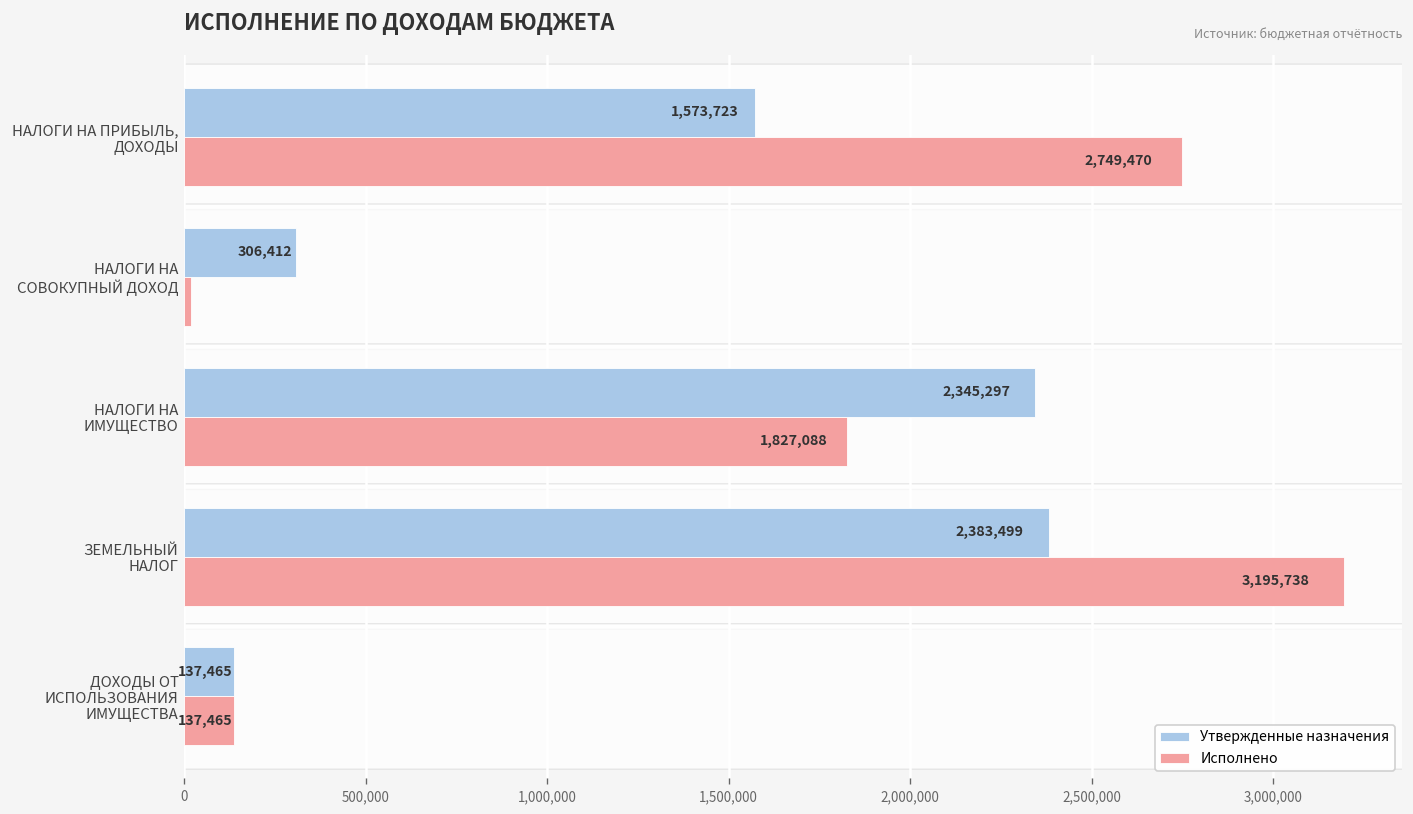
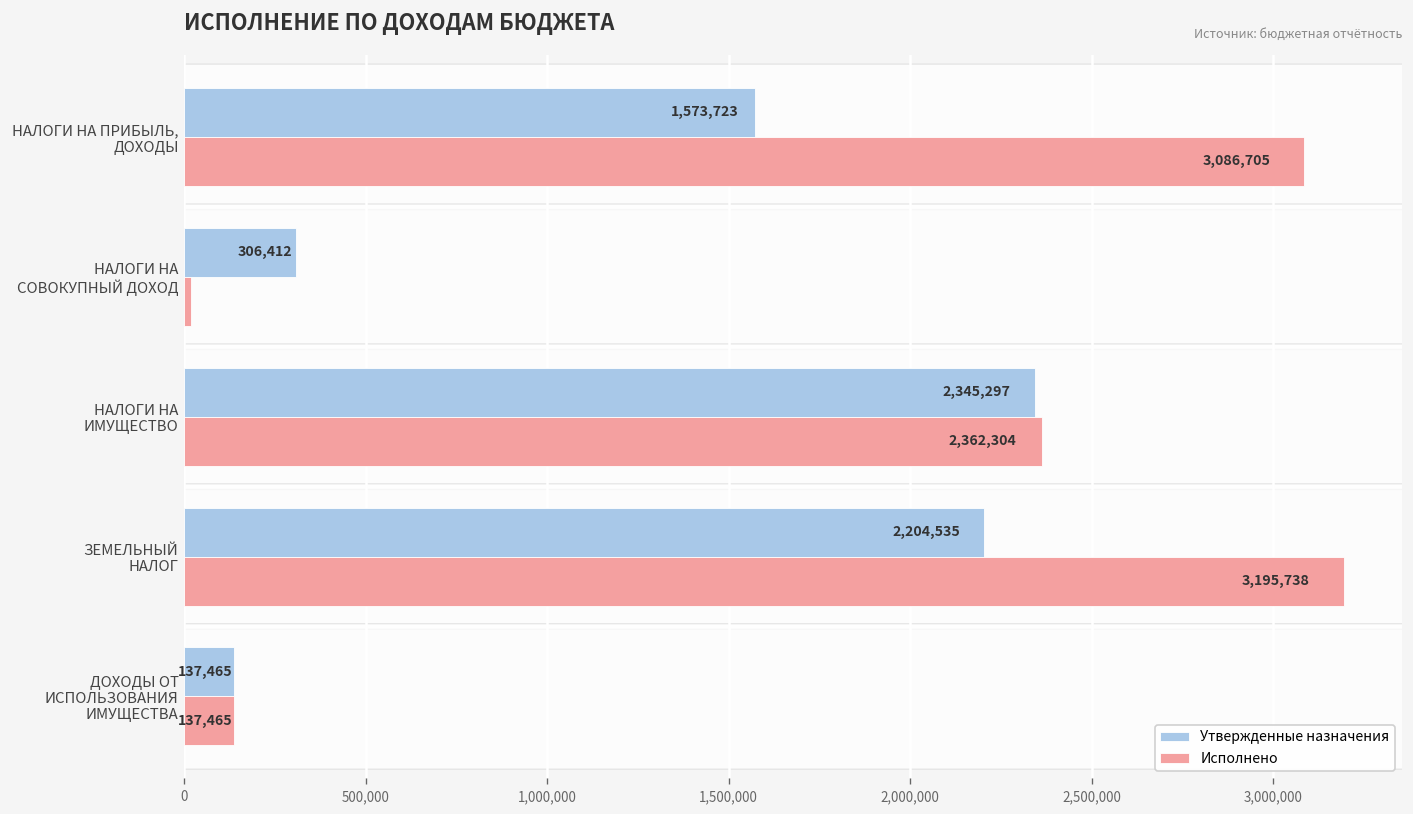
  {
    "Утвержденные назначения": {
      "НАЛОГИ НА ПРИБЫЛЬ, ДОХОДЫ": "1,573,723",
      "НАЛОГИ НА СОВОКУПНЫЙ ДОХОД": "306,412",
      "НАЛОГИ НА ИМУЩЕСТВО": "2,345,297",
-     "ЗЕМЕЛЬНЫЙ НАЛОГ": "2,383,499",
+     "ЗЕМЕЛЬНЫЙ НАЛОГ": "2,204,535",
      "ДОХОДЫ ОТ ИСПОЛЬЗОВАНИЯ ИМУЩЕСТВА": "137,465"
    },
    "Исполнено": {
-     "НАЛОГИ НА ПРИБЫЛЬ, ДОХОДЫ": "2,749,470",
-     "НАЛОГИ НА ИМУЩЕСТВО": "1,827,088",
+     "НАЛОГИ НА ПРИБЫЛЬ, ДОХОДЫ": "3,086,705",
+     "НАЛОГИ НА ИМУЩЕСТВО": "2,362,304",
      "ЗЕМЕЛЬНЫЙ НАЛОГ": "3,195,738",
      "ДОХОДЫ ОТ ИСПОЛЬЗОВАНИЯ ИМУЩЕСТВА": "137,465"
    }
  }
